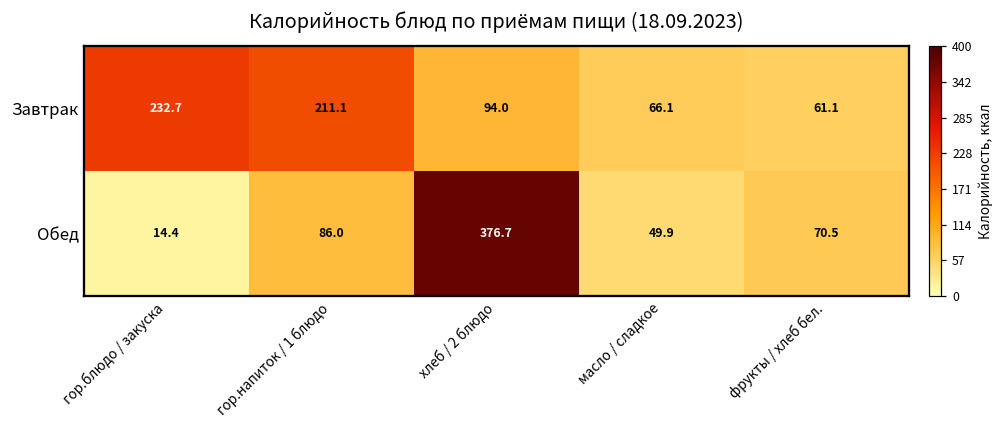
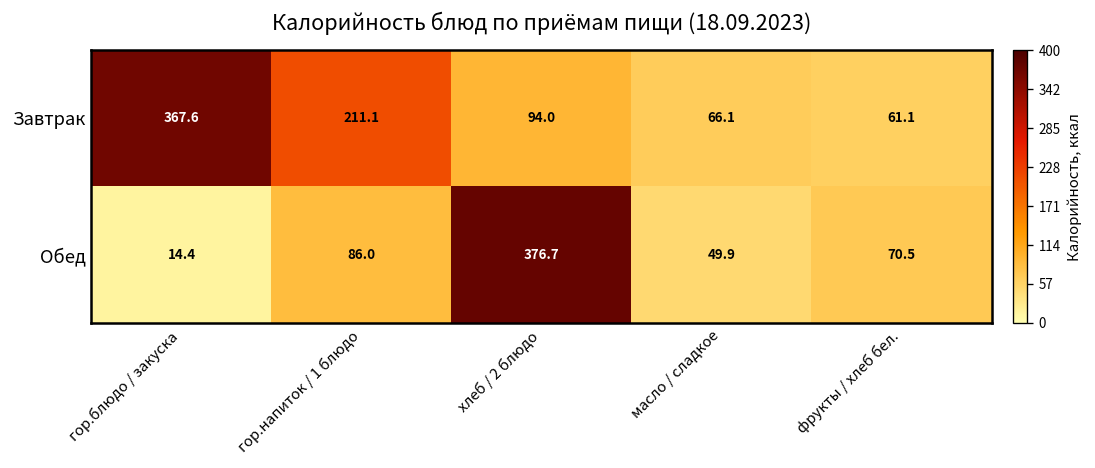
  {
    "Завтрак": {
-     "гор.блюдо / закуска": 232.7,
+     "гор.блюдо / закуска": 367.6,
      "гор.напиток / 1 блюдо": 211.1,
      "хлеб / 2 блюдо": 94.0,
      "масло / сладкое": 66.1,
      "фрукты / хлеб бел.": 61.1
    },
    "Обед": {
      "гор.блюдо / закуска": 14.4,
      "гор.напиток / 1 блюдо": 86.0,
      "хлеб / 2 блюдо": 376.7,
      "масло / сладкое": 49.9,
      "фрукты / хлеб бел.": 70.5
    }
  }
